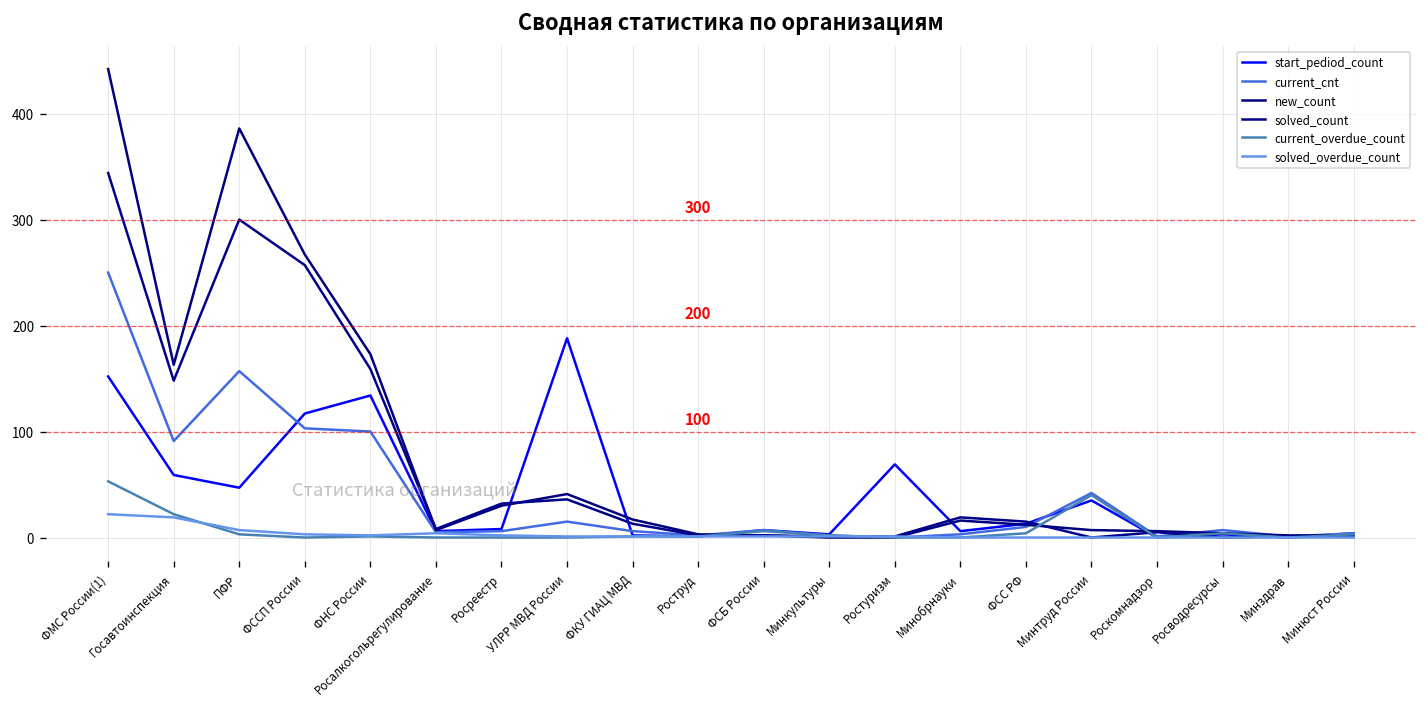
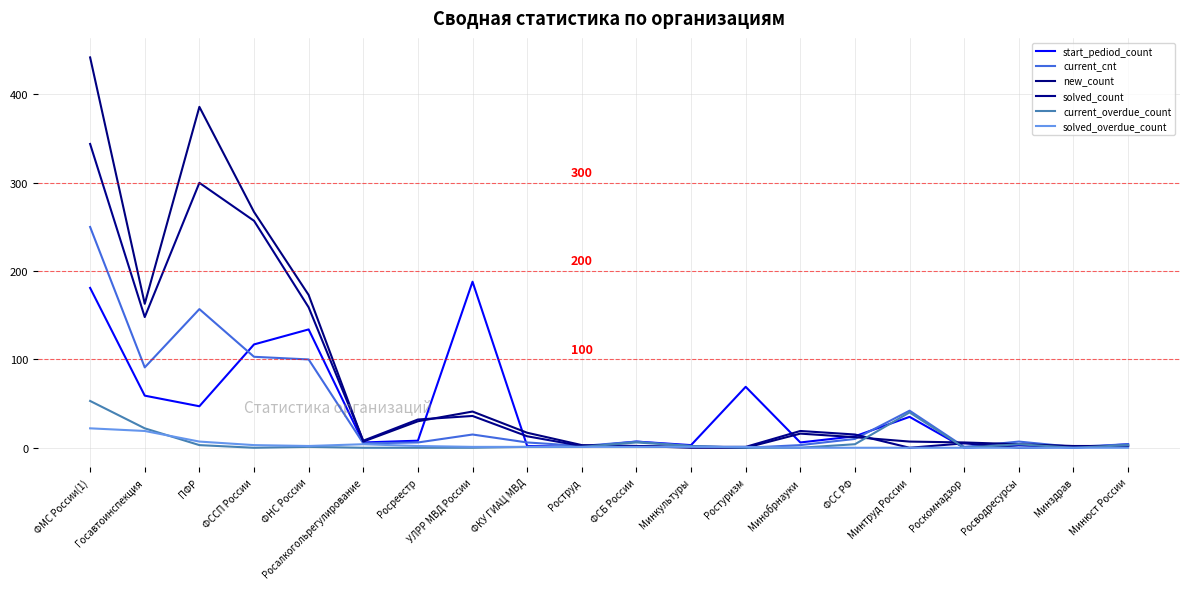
  {
    "start_pediod_count": {
-     "ФМС России(1)": 150,
+     "ФМС России(1)": 180,
      "Госавтоинспекция": 60,
      "ПФР": 50,
      "ФССП России": 120,
      "ФНС России": 130,
      "УЛРР МВД России": 190,
      "Ростуризм": 70,
      "Минобрнауки": 10,
      "Минтруд России": 40
    }
  }
